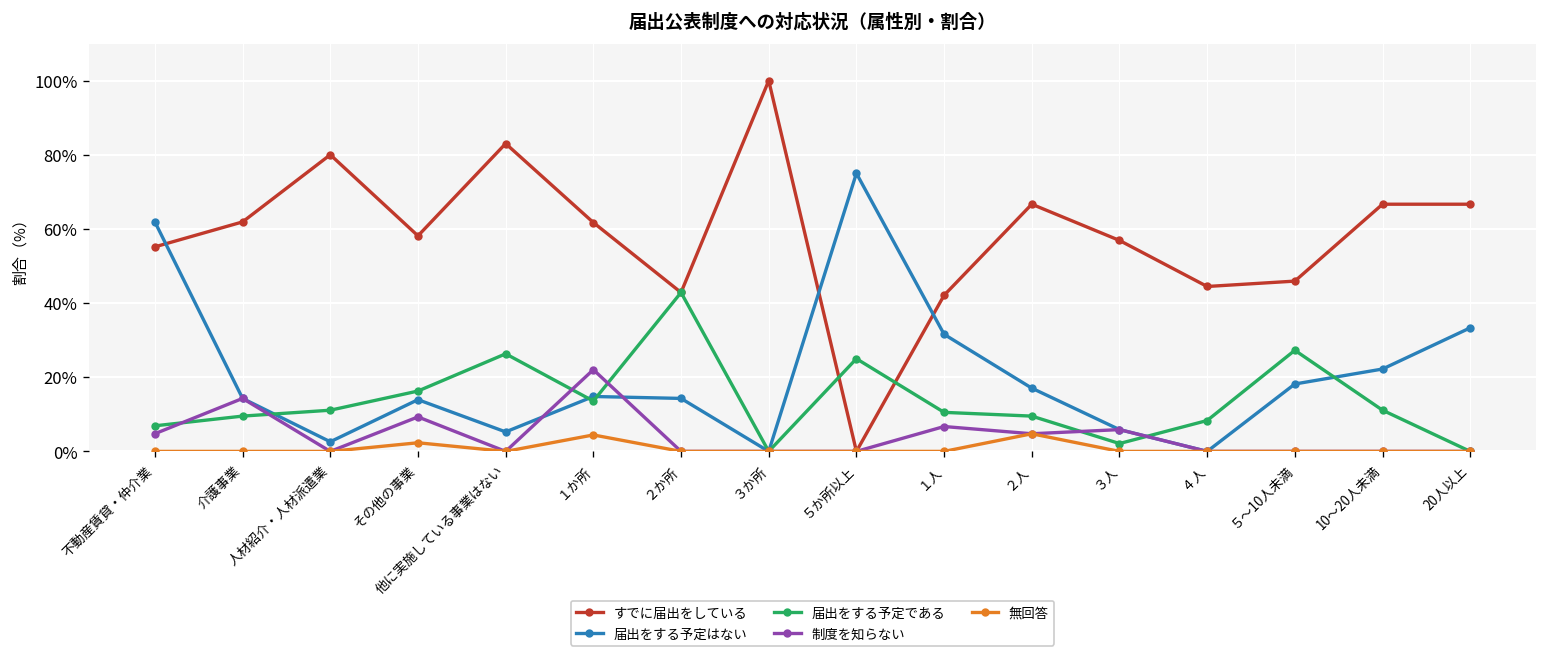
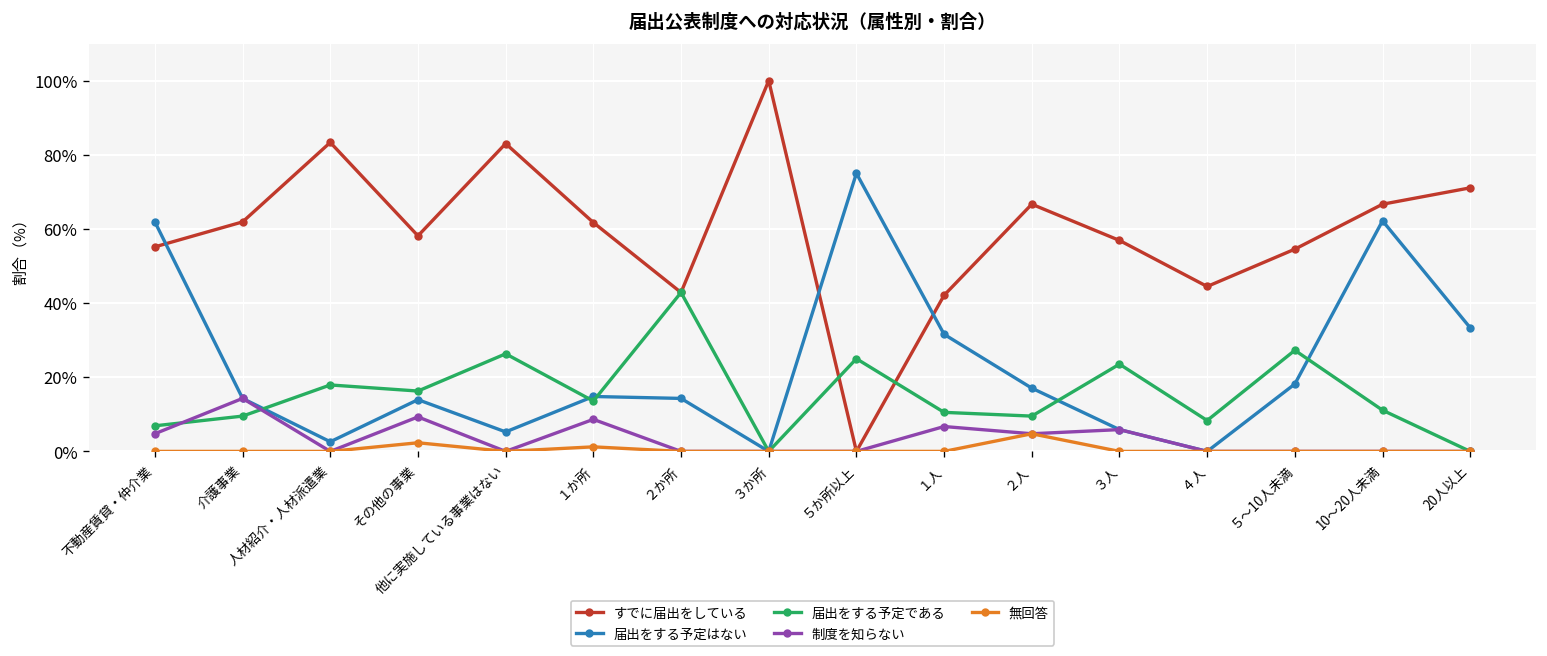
  {
    "すでに届出をしている": {
      "不動産賃貸・仲介業": "55%",
      "介護事業": "62%",
-     "人材紹介・人材派遣業": "80%",
+     "人材紹介・人材派遣業": "83%",
      "その他の事業": "58%",
      "他に実施している事業はない": "83%",
      "１か所": "62%",
      "３か所": "100%",
      "１人": "42%",
      "２人": "67%",
      "３人": "57%",
      "４人": "44%",
-     "５～10人未満": "46%",
+     "５～10人未満": "55%",
      "10～20人未満": "67%",
-     "20人以上": "67%"
+     "20人以上": "71%"
    },
    "届出をする予定はない": {
      "不動産賃貸・仲介業": "62%",
      "人材紹介・人材派遣業": "3%",
      "その他の事業": "14%",
      "他に実施している事業はない": "5%",
      "１か所": "15%",
      "２か所": "14%",
      "５か所以上": "75%",
      "１人": "32%",
      "２人": "17%",
      "５～10人未満": "18%",
-     "10～20人未満": "22%",
+     "10～20人未満": "62%",
      "20人以上": "33%"
    },
    "届出をする予定である": {
      "不動産賃貸・仲介業": "7%",
      "介護事業": "10%",
-     "人材紹介・人材派遣業": "11%",
+     "人材紹介・人材派遣業": "18%",
      "その他の事業": "16%",
      "他に実施している事業はない": "26%",
      "１か所": "14%",
      "５か所以上": "25%",
      "１人": "11%",
      "２人": "10%",
-     "３人": "2%",
+     "３人": "24%",
      "４人": "8%",
      "５～10人未満": "27%",
      "10～20人未満": "11%"
    },
    "制度を知らない": {
      "不動産賃貸・仲介業": "5%",
      "その他の事業": "9%",
-     "１か所": "22%",
+     "１か所": "9%",
      "１人": "7%"
    },
    "無回答": {
      "不動産賃貸・仲介業": "0%",
      "介護事業": "0%",
      "その他の事業": "2%",
-     "１か所": "4%",
+     "１か所": "1%",
      "１人": "0%",
      "３人": "0%"
    }
  }
